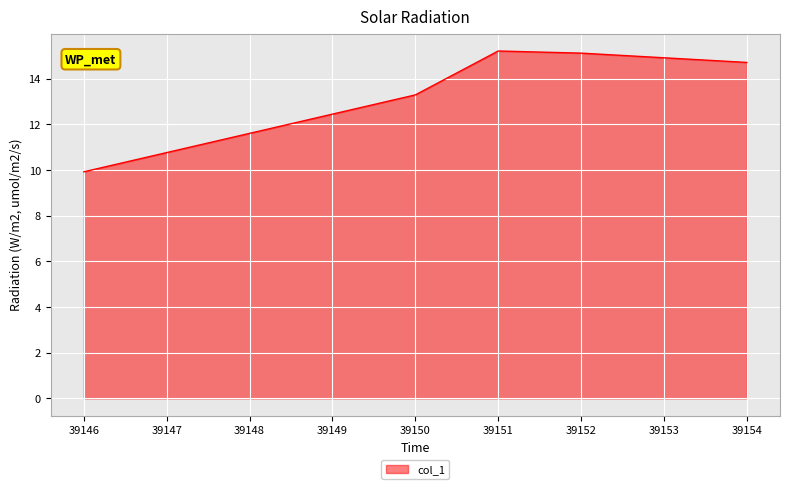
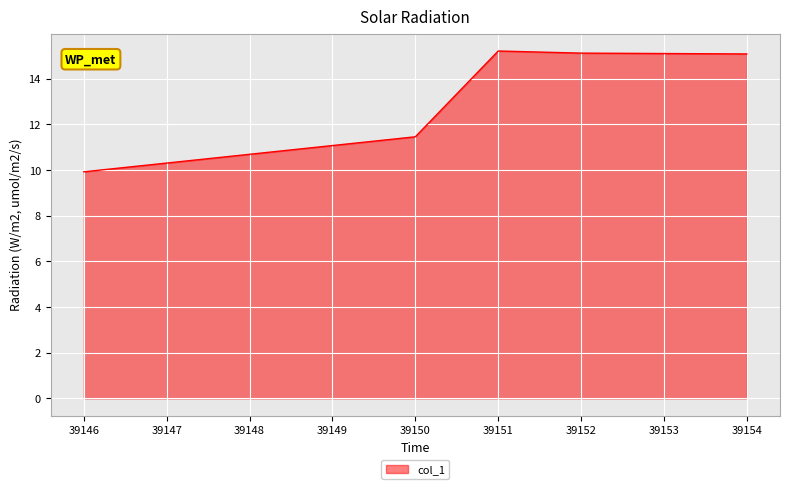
  {
    "39146": 9.9,
-   "39150": 13.3,
+   "39150": 11.5,
    "39151": 15.2,
    "39152": 15.1,
-   "39154": 14.7
+   "39154": 15.1
  }
